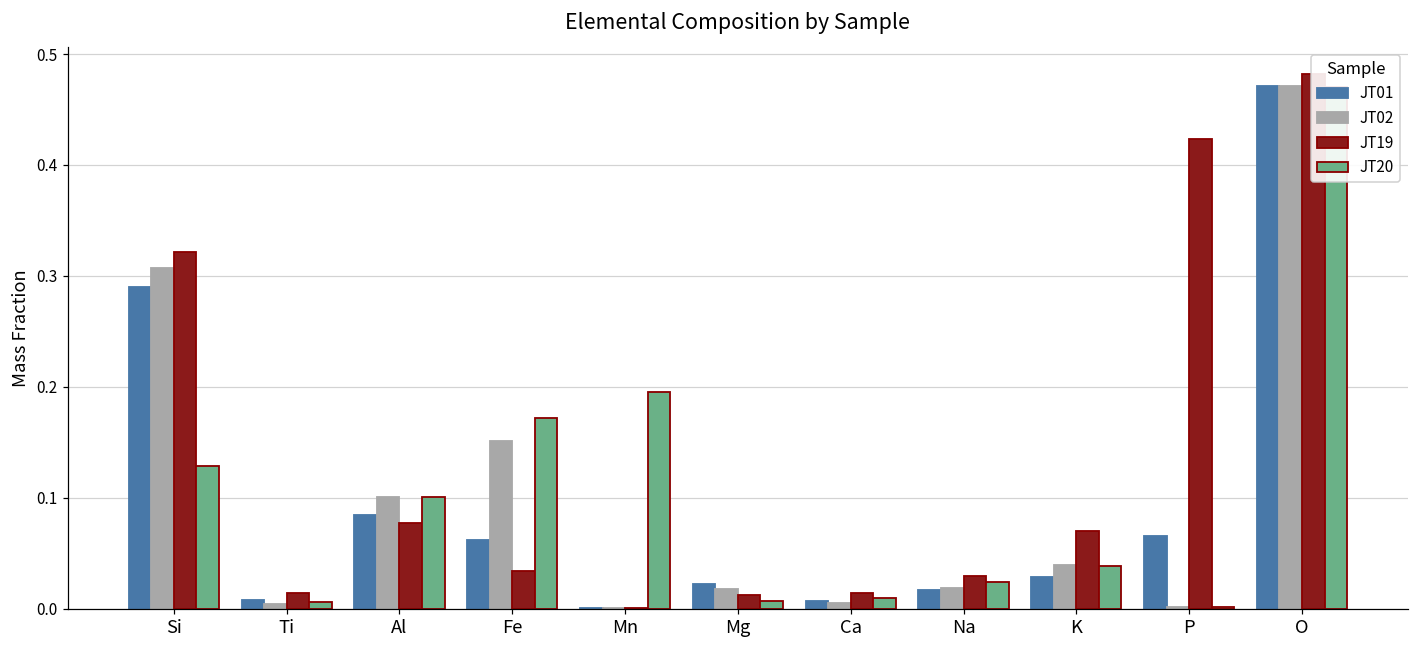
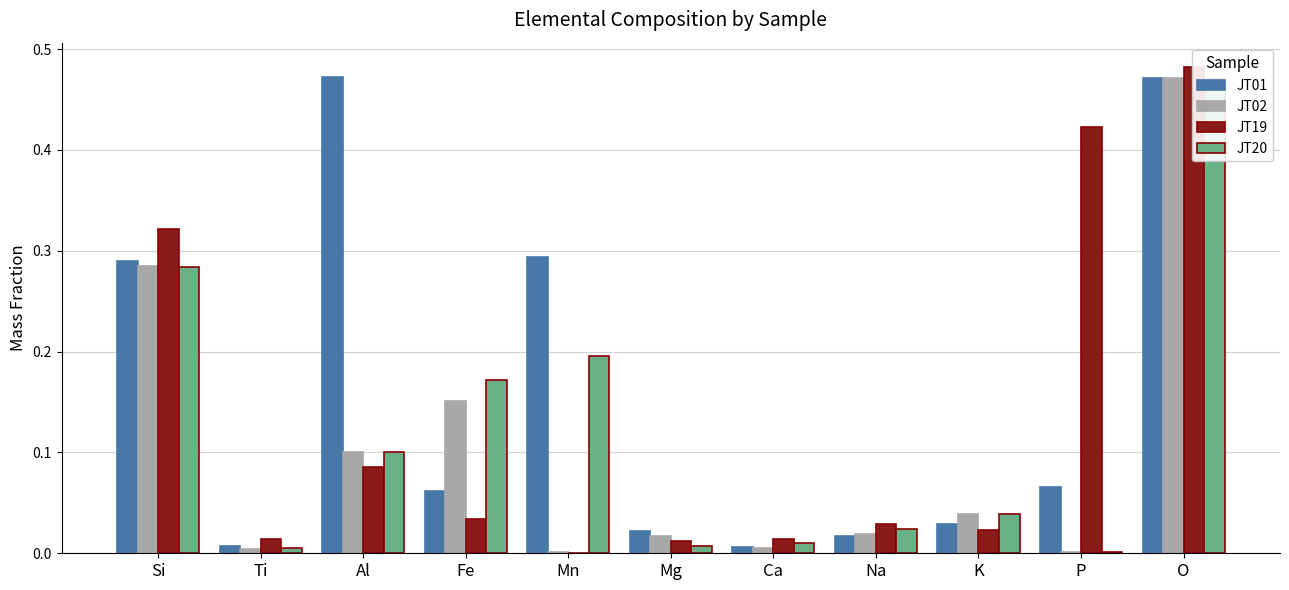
  {
    "JT01": {
      "Si": 0.290,
      "Ti": 0.008,
-     "Al": 0.084,
+     "Al": 0.472,
      "Fe": 0.062,
-     "Mn": 0.001,
+     "Mn": 0.294,
      "Mg": 0.022,
      "Ca": 0.007,
      "Na": 0.017,
      "K": 0.029,
      "P": 0.066,
      "O": 0.472
    },
    "JT02": {
-     "Si": 0.308,
+     "Si": 0.285,
      "Ti": 0.004,
      "Al": 0.101,
      "Fe": 0.151,
      "Mg": 0.018,
      "Ca": 0.005,
      "Na": 0.019,
      "K": 0.039,
      "O": 0.471
    },
    "JT19": {
      "Si": 0.321,
      "Ti": 0.014,
-     "Al": 0.077,
+     "Al": 0.086,
      "Fe": 0.034,
      "Mg": 0.012,
      "Ca": 0.014,
      "Na": 0.029,
-     "K": 0.070,
+     "K": 0.023,
      "P": 0.423
    },
    "JT20": {
-     "Si": 0.128,
+     "Si": 0.284,
      "Ti": 0.006,
      "Al": 0.101,
      "Fe": 0.172,
      "Mn": 0.195,
      "Mg": 0.007,
      "Ca": 0.010,
      "Na": 0.024,
      "K": 0.039
    }
  }
